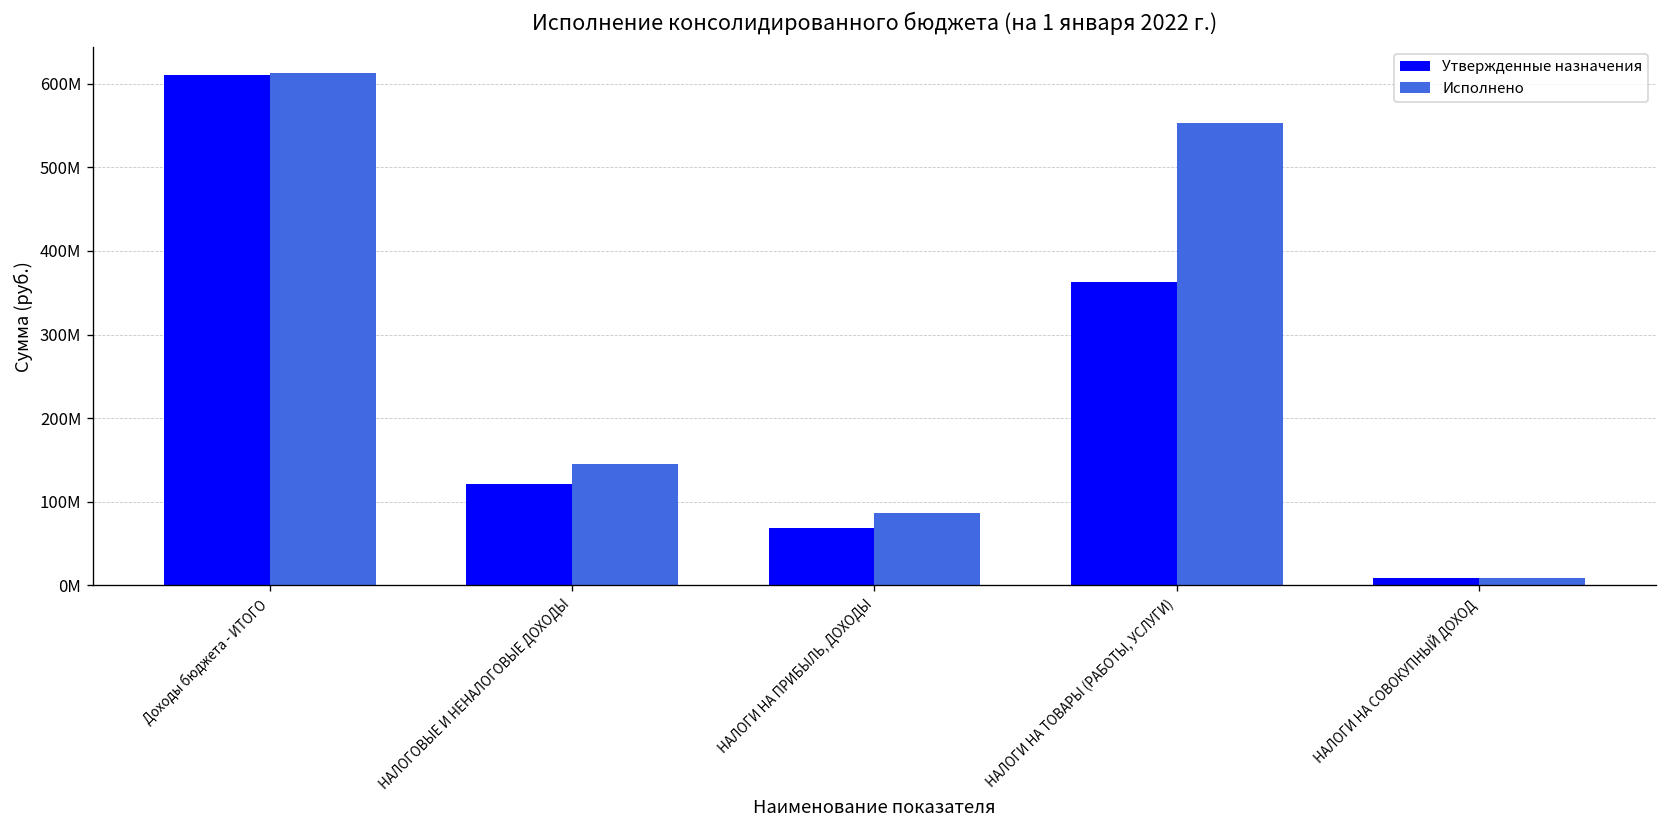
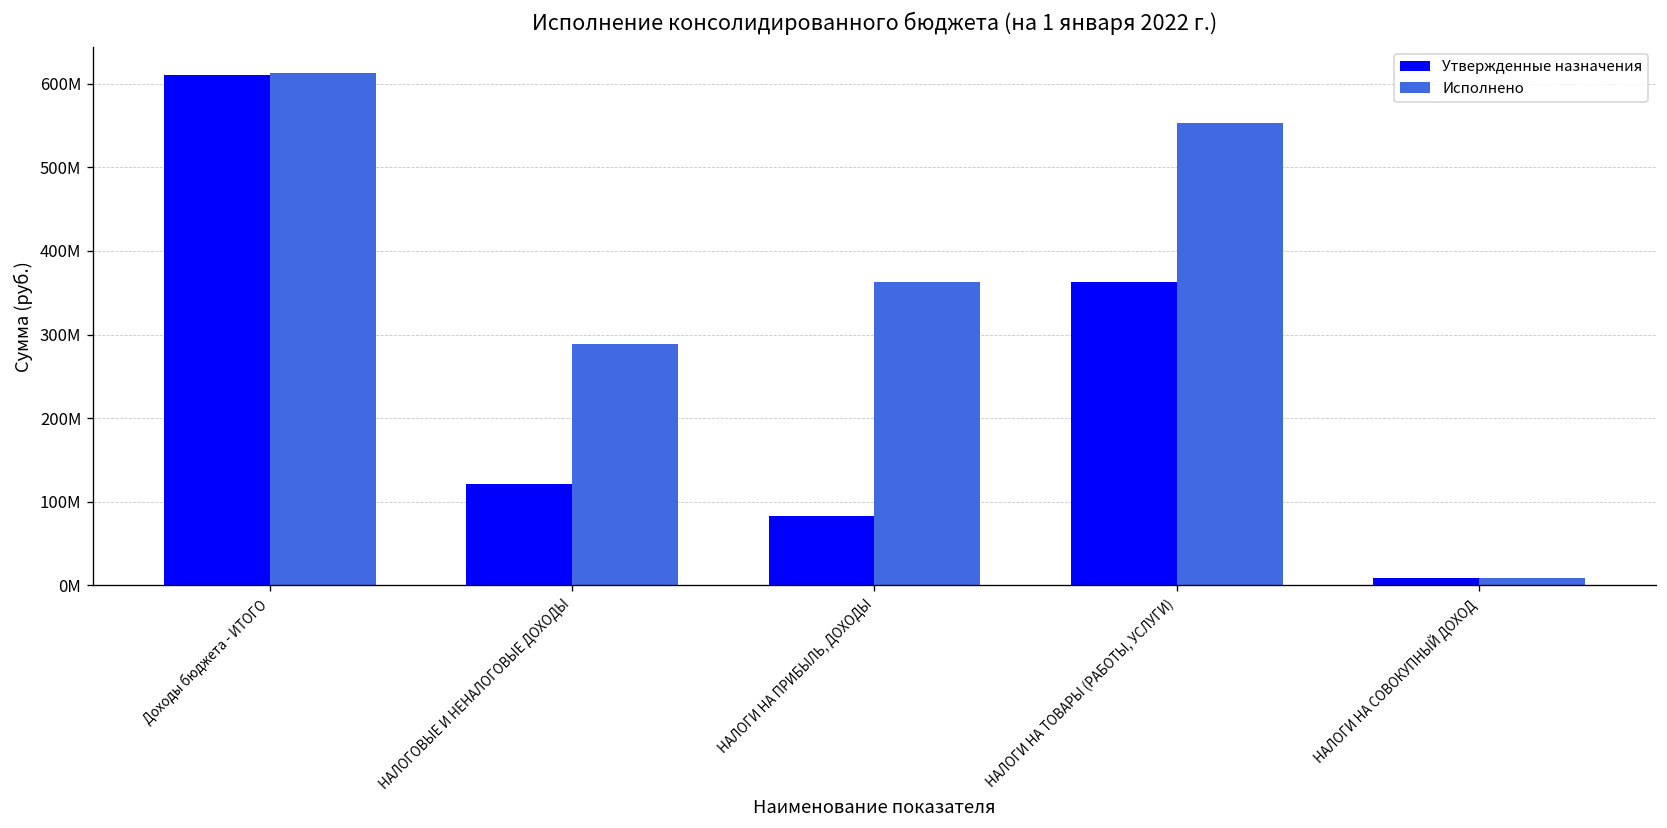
  {
    "Утвержденные назначения": {
      "Доходы бюджета - ИТОГО": 610000000,
      "НАЛОГОВЫЕ И НЕНАЛОГОВЫЕ ДОХОДЫ": 120000000,
-     "НАЛОГИ НА ПРИБЫЛЬ, ДОХОДЫ": 70000000,
+     "НАЛОГИ НА ПРИБЫЛЬ, ДОХОДЫ": 80000000,
      "НАЛОГИ НА ТОВАРЫ (РАБОТЫ, УСЛУГИ)": 360000000,
      "НАЛОГИ НА СОВОКУПНЫЙ ДОХОД": 10000000
    },
    "Исполнено": {
      "Доходы бюджета - ИТОГО": 610000000,
-     "НАЛОГОВЫЕ И НЕНАЛОГОВЫЕ ДОХОДЫ": 140000000,
-     "НАЛОГИ НА ПРИБЫЛЬ, ДОХОДЫ": 90000000,
+     "НАЛОГОВЫЕ И НЕНАЛОГОВЫЕ ДОХОДЫ": 290000000,
+     "НАЛОГИ НА ПРИБЫЛЬ, ДОХОДЫ": 360000000,
      "НАЛОГИ НА ТОВАРЫ (РАБОТЫ, УСЛУГИ)": 550000000,
      "НАЛОГИ НА СОВОКУПНЫЙ ДОХОД": 10000000
    }
  }
